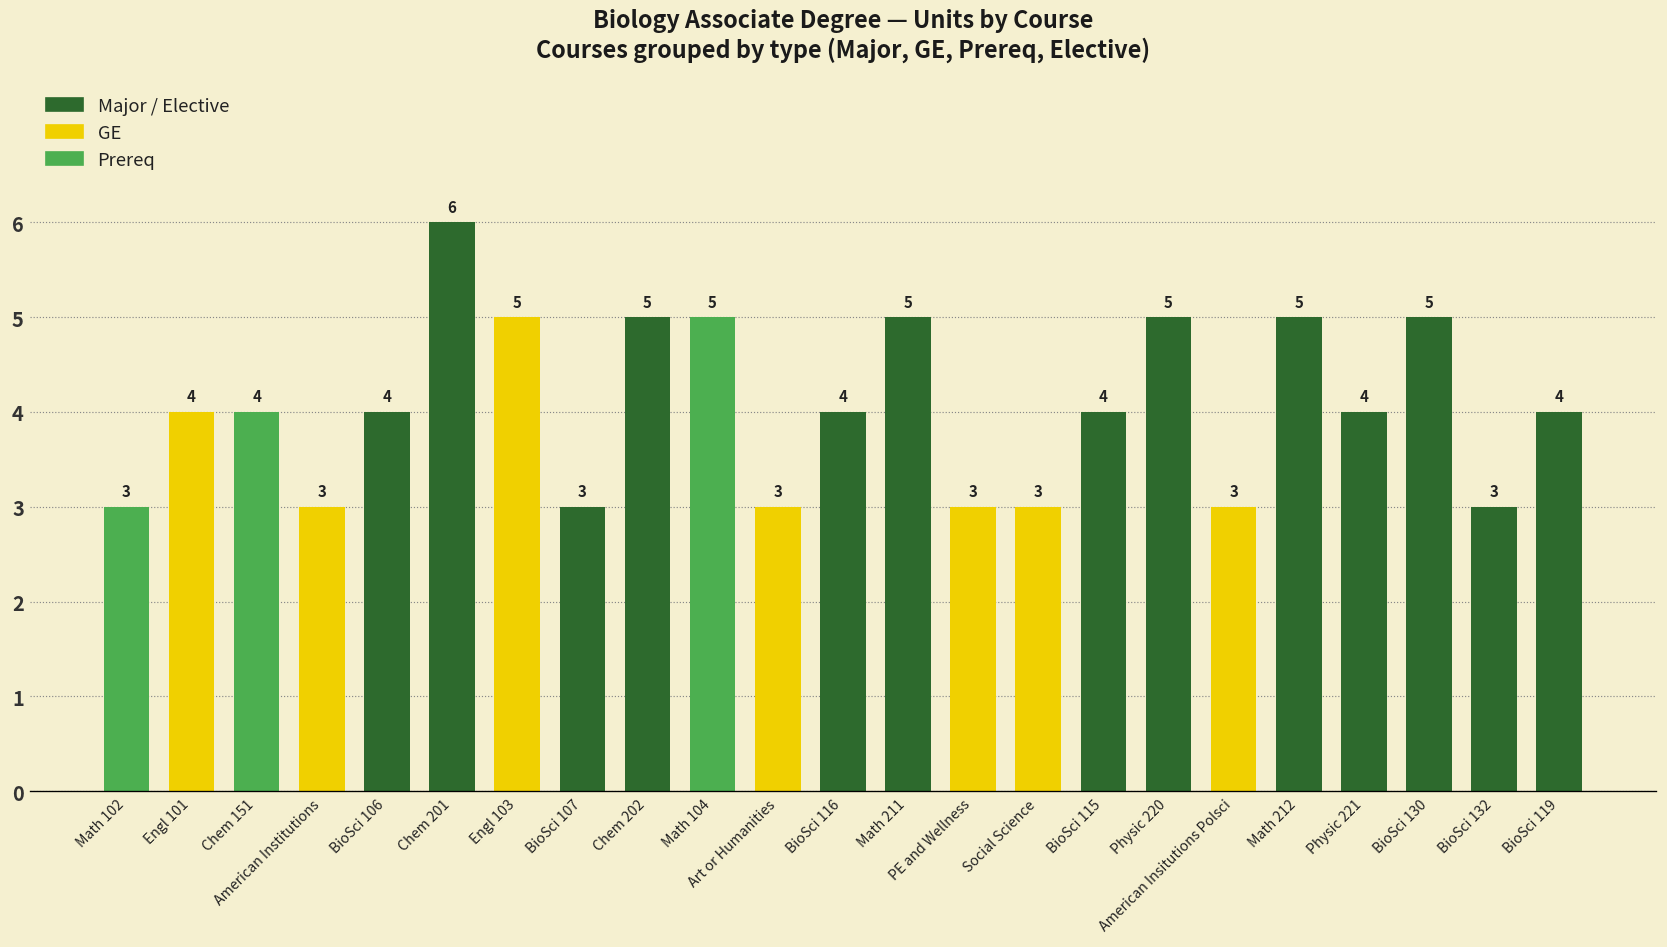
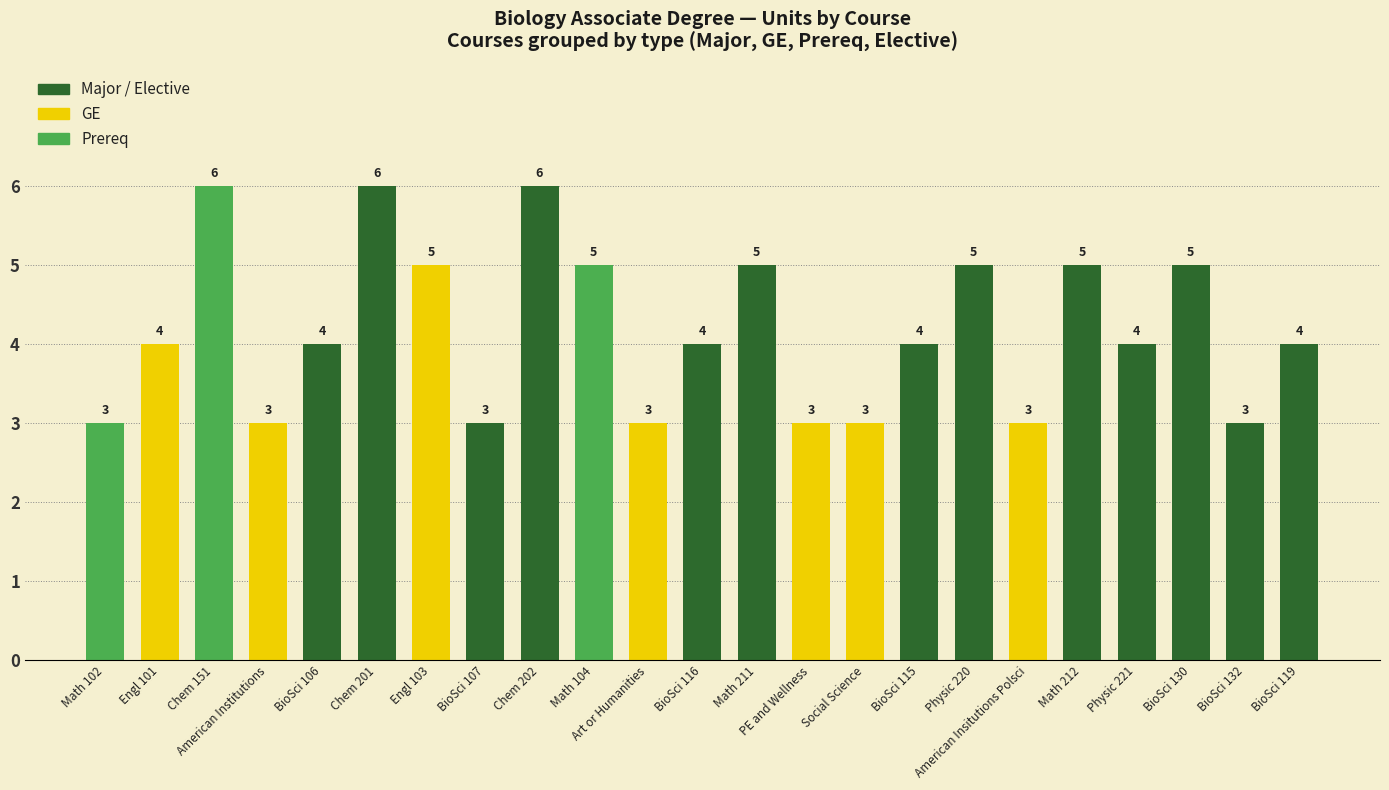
  {
    "Math 102": 3,
    "Engl 101": 4,
-   "Chem 151": 4,
+   "Chem 151": 6,
    "American Institutions": 3,
    "BioSci 106": 4,
    "Chem 201": 6,
    "Engl 103": 5,
    "BioSci 107": 3,
-   "Chem 202": 5,
+   "Chem 202": 6,
    "Math 104": 5,
    "Art or Humanities": 3,
    "BioSci 116": 4,
    "Math 211": 5,
    "PE and Wellness": 3,
    "Social Science": 3,
    "BioSci 115": 4,
    "Physic 220": 5,
    "American Insitutions Polsci": 3,
    "Math 212": 5,
    "Physic 221": 4,
    "BioSci 130": 5,
    "BioSci 132": 3,
    "BioSci 119": 4
  }
